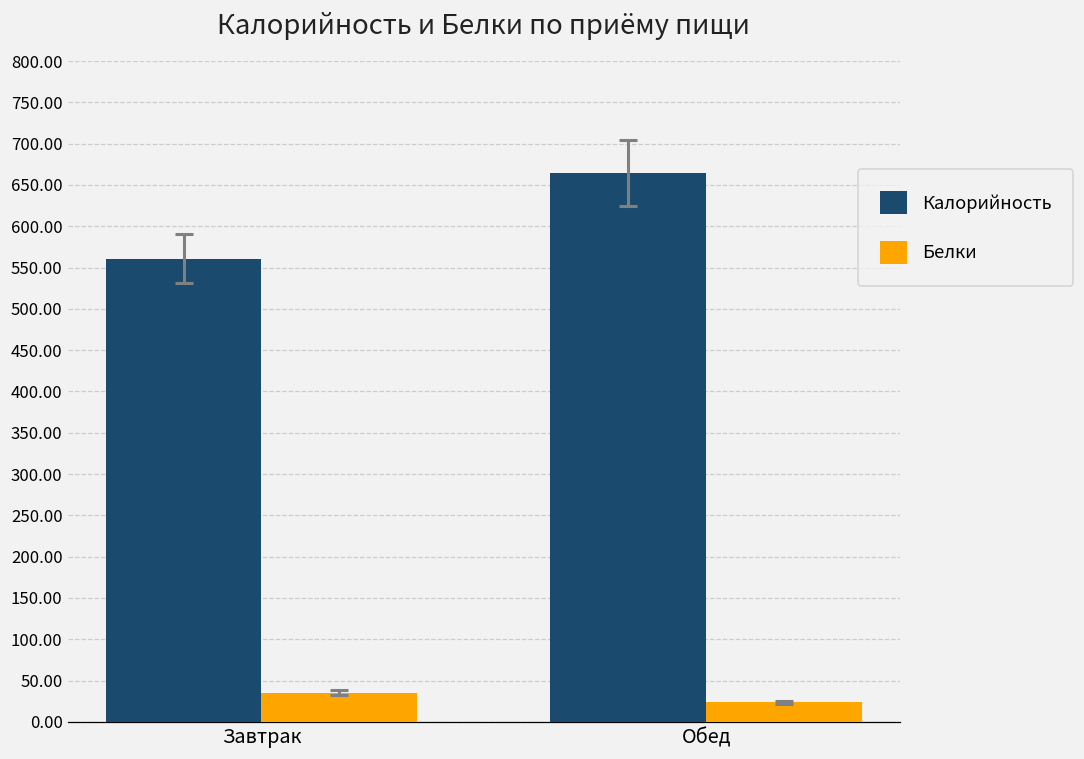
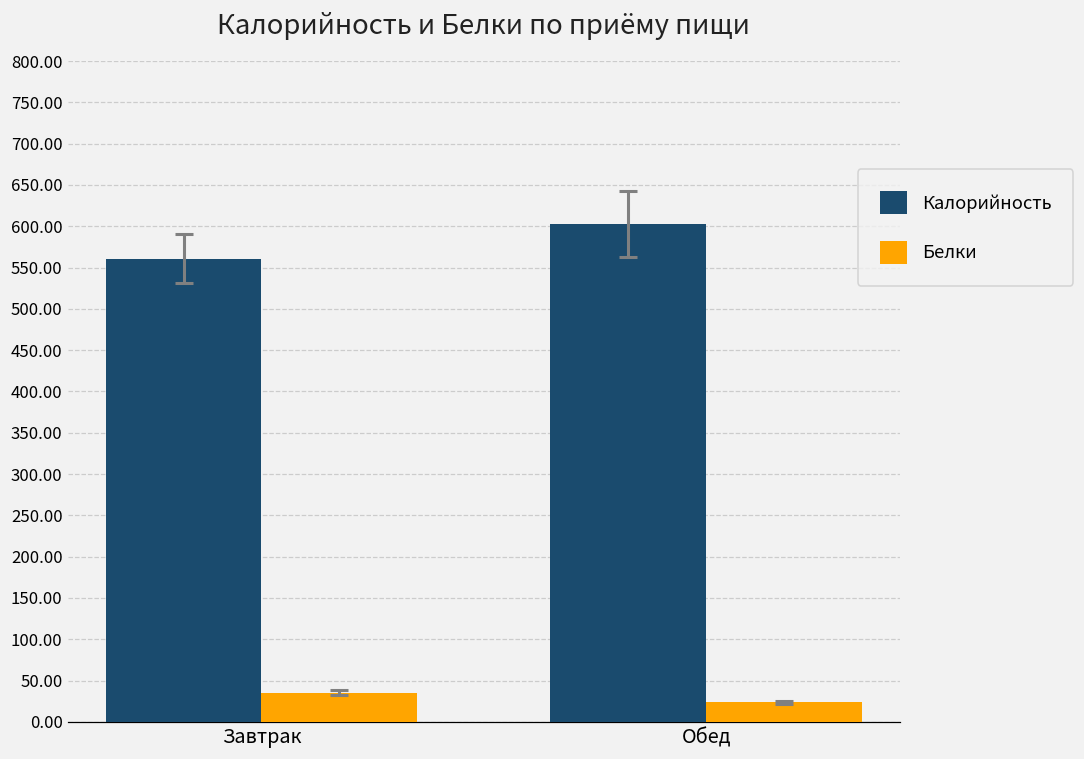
  {
    "Калорийность": {
      "Завтрак": 560,
-     "Обед": 660
+     "Обед": 600
    },
    "Белки": {
      "Завтрак": 40,
      "Обед": 20
    }
  }
